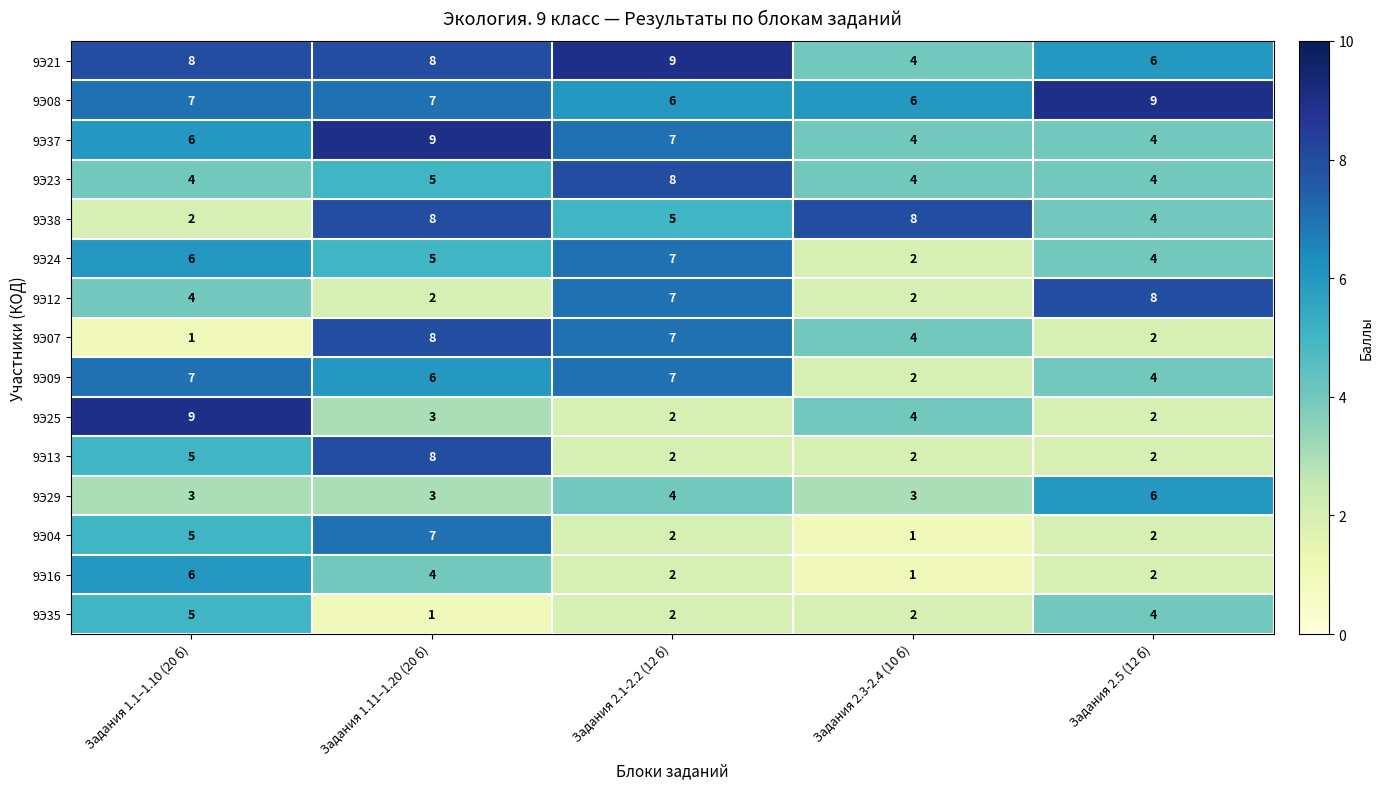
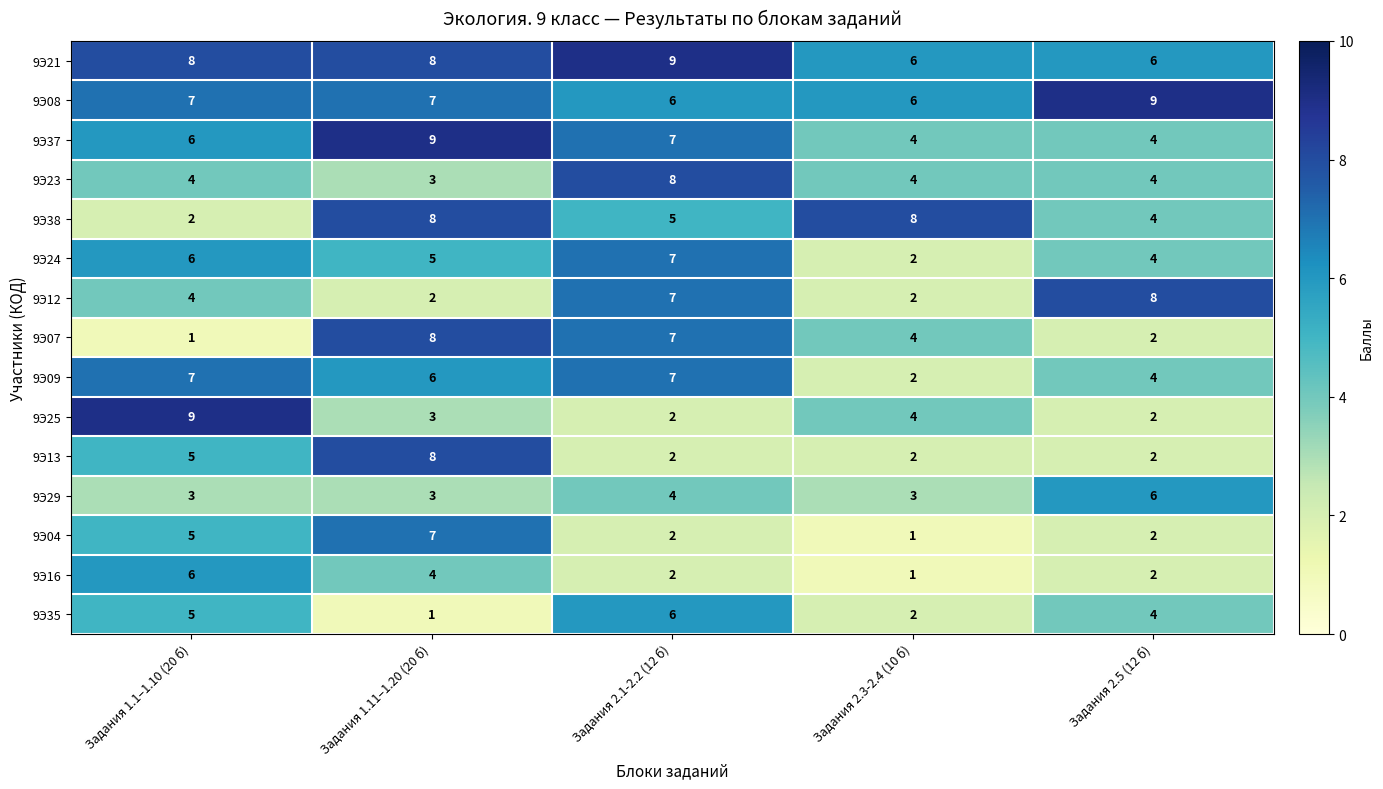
  {
    "9Э21": {
      "Задания 1.1–1.10 (20 б)": 8,
      "Задания 1.11–1.20 (20 б)": 8,
      "Задания 2.1-2.2 (12 б)": 9,
-     "Задания 2.3-2.4 (10 б)": 4,
+     "Задания 2.3-2.4 (10 б)": 6,
      "Задания 2.5 (12 б)": 6
    },
    "9Э08": {
      "Задания 1.1–1.10 (20 б)": 7,
      "Задания 1.11–1.20 (20 б)": 7,
      "Задания 2.1-2.2 (12 б)": 6,
      "Задания 2.3-2.4 (10 б)": 6,
      "Задания 2.5 (12 б)": 9
    },
    "9Э37": {
      "Задания 1.1–1.10 (20 б)": 6,
      "Задания 1.11–1.20 (20 б)": 9,
      "Задания 2.1-2.2 (12 б)": 7,
      "Задания 2.3-2.4 (10 б)": 4,
      "Задания 2.5 (12 б)": 4
    },
    "9Э23": {
      "Задания 1.1–1.10 (20 б)": 4,
-     "Задания 1.11–1.20 (20 б)": 5,
+     "Задания 1.11–1.20 (20 б)": 3,
      "Задания 2.1-2.2 (12 б)": 8,
      "Задания 2.3-2.4 (10 б)": 4,
      "Задания 2.5 (12 б)": 4
    },
    "9Э38": {
      "Задания 1.1–1.10 (20 б)": 2,
      "Задания 1.11–1.20 (20 б)": 8,
      "Задания 2.1-2.2 (12 б)": 5,
      "Задания 2.3-2.4 (10 б)": 8,
      "Задания 2.5 (12 б)": 4
    },
    "9Э24": {
      "Задания 1.1–1.10 (20 б)": 6,
      "Задания 1.11–1.20 (20 б)": 5,
      "Задания 2.1-2.2 (12 б)": 7,
      "Задания 2.3-2.4 (10 б)": 2,
      "Задания 2.5 (12 б)": 4
    },
    "9Э12": {
      "Задания 1.1–1.10 (20 б)": 4,
      "Задания 1.11–1.20 (20 б)": 2,
      "Задания 2.1-2.2 (12 б)": 7,
      "Задания 2.3-2.4 (10 б)": 2,
      "Задания 2.5 (12 б)": 8
    },
    "9Э07": {
      "Задания 1.1–1.10 (20 б)": 1,
      "Задания 1.11–1.20 (20 б)": 8,
      "Задания 2.1-2.2 (12 б)": 7,
      "Задания 2.3-2.4 (10 б)": 4,
      "Задания 2.5 (12 б)": 2
    },
    "9Э09": {
      "Задания 1.1–1.10 (20 б)": 7,
      "Задания 1.11–1.20 (20 б)": 6,
      "Задания 2.1-2.2 (12 б)": 7,
      "Задания 2.3-2.4 (10 б)": 2,
      "Задания 2.5 (12 б)": 4
    },
    "9Э25": {
      "Задания 1.1–1.10 (20 б)": 9,
      "Задания 1.11–1.20 (20 б)": 3,
      "Задания 2.1-2.2 (12 б)": 2,
      "Задания 2.3-2.4 (10 б)": 4,
      "Задания 2.5 (12 б)": 2
    },
    "9Э13": {
      "Задания 1.1–1.10 (20 б)": 5,
      "Задания 1.11–1.20 (20 б)": 8,
      "Задания 2.1-2.2 (12 б)": 2,
      "Задания 2.3-2.4 (10 б)": 2,
      "Задания 2.5 (12 б)": 2
    },
    "9Э29": {
      "Задания 1.1–1.10 (20 б)": 3,
      "Задания 1.11–1.20 (20 б)": 3,
      "Задания 2.1-2.2 (12 б)": 4,
      "Задания 2.3-2.4 (10 б)": 3,
      "Задания 2.5 (12 б)": 6
    },
    "9Э04": {
      "Задания 1.1–1.10 (20 б)": 5,
      "Задания 1.11–1.20 (20 б)": 7,
      "Задания 2.1-2.2 (12 б)": 2,
      "Задания 2.3-2.4 (10 б)": 1,
      "Задания 2.5 (12 б)": 2
    },
    "9Э16": {
      "Задания 1.1–1.10 (20 б)": 6,
      "Задания 1.11–1.20 (20 б)": 4,
      "Задания 2.1-2.2 (12 б)": 2,
      "Задания 2.3-2.4 (10 б)": 1,
      "Задания 2.5 (12 б)": 2
    },
    "9Э35": {
      "Задания 1.1–1.10 (20 б)": 5,
      "Задания 1.11–1.20 (20 б)": 1,
-     "Задания 2.1-2.2 (12 б)": 2,
+     "Задания 2.1-2.2 (12 б)": 6,
      "Задания 2.3-2.4 (10 б)": 2,
      "Задания 2.5 (12 б)": 4
    }
  }
